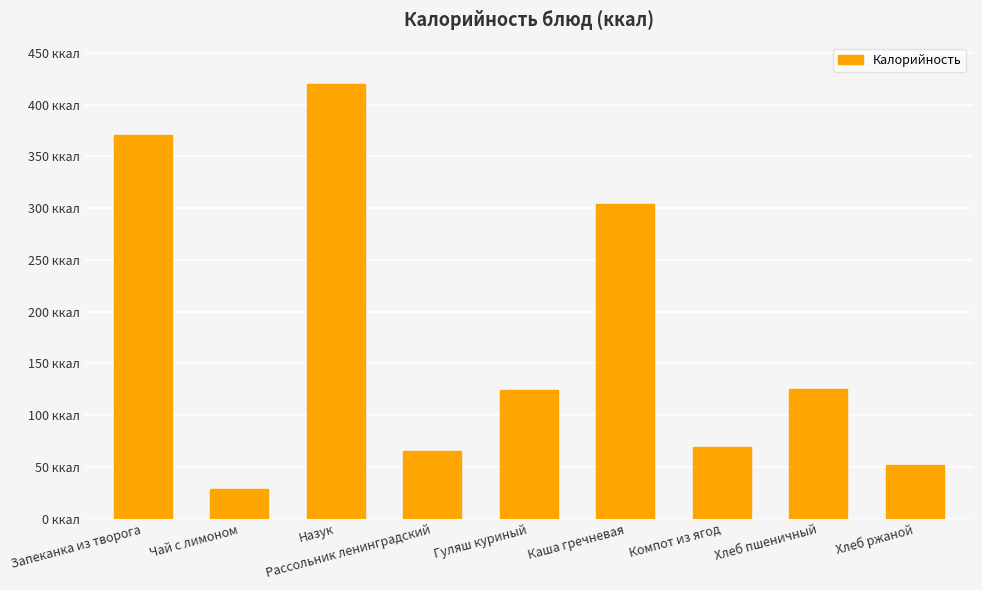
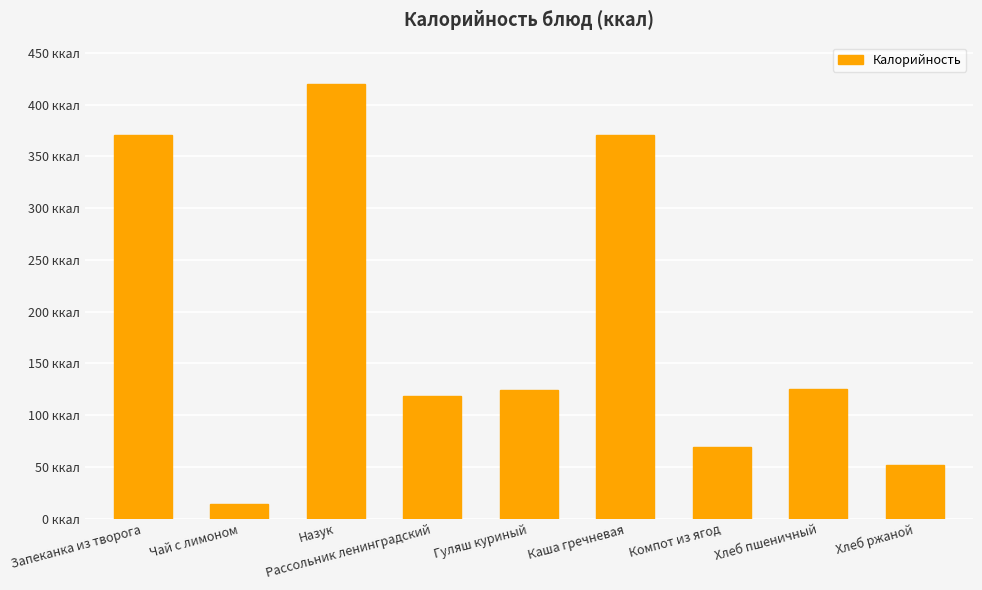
  {
    "Запеканка из творога": "371 ккал",
-   "Чай с лимоном": "28 ккал",
+   "Чай с лимоном": "14 ккал",
    "Назук": "420 ккал",
-   "Рассольник ленинградский": "66 ккал",
+   "Рассольник ленинградский": "119 ккал",
    "Гуляш куриный": "125 ккал",
-   "Каша гречневая": "304 ккал",
+   "Каша гречневая": "371 ккал",
    "Компот из ягод": "69 ккал",
    "Хлеб пшеничный": "125 ккал",
    "Хлеб ржаной": "52 ккал"
  }
